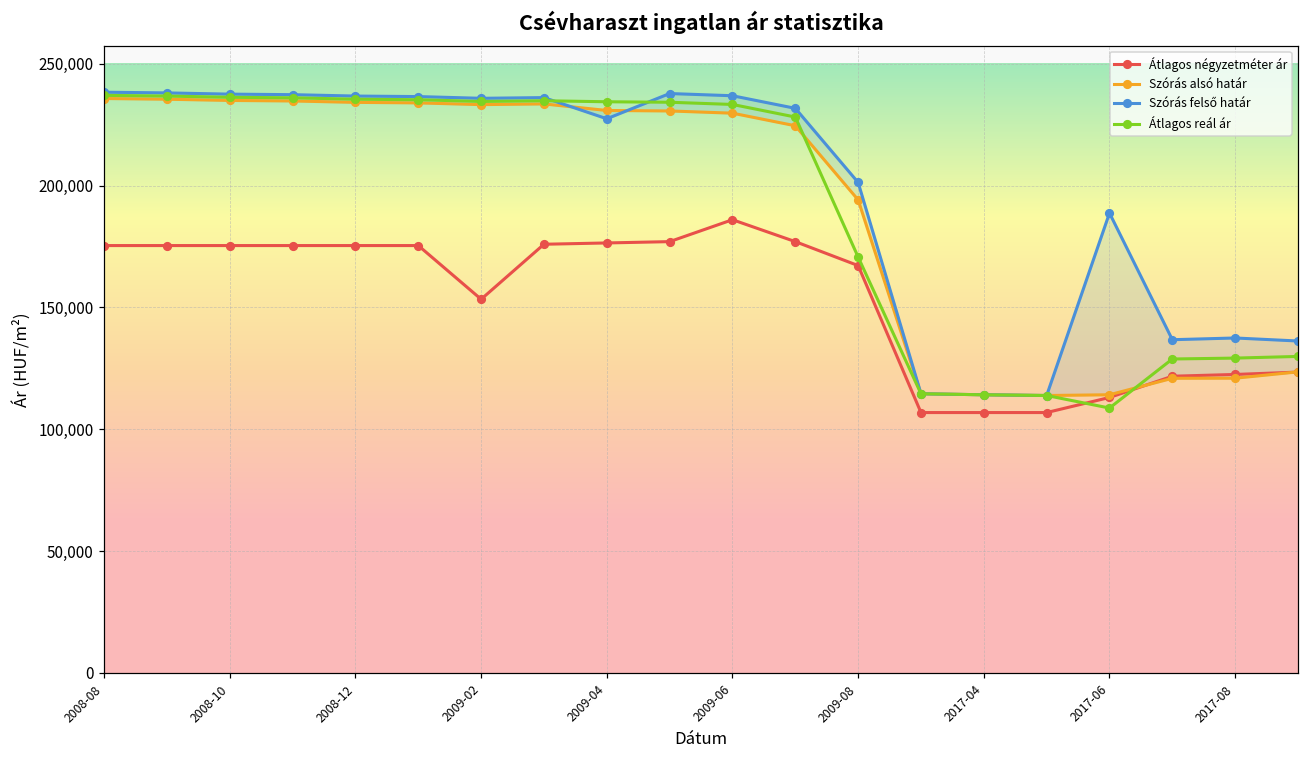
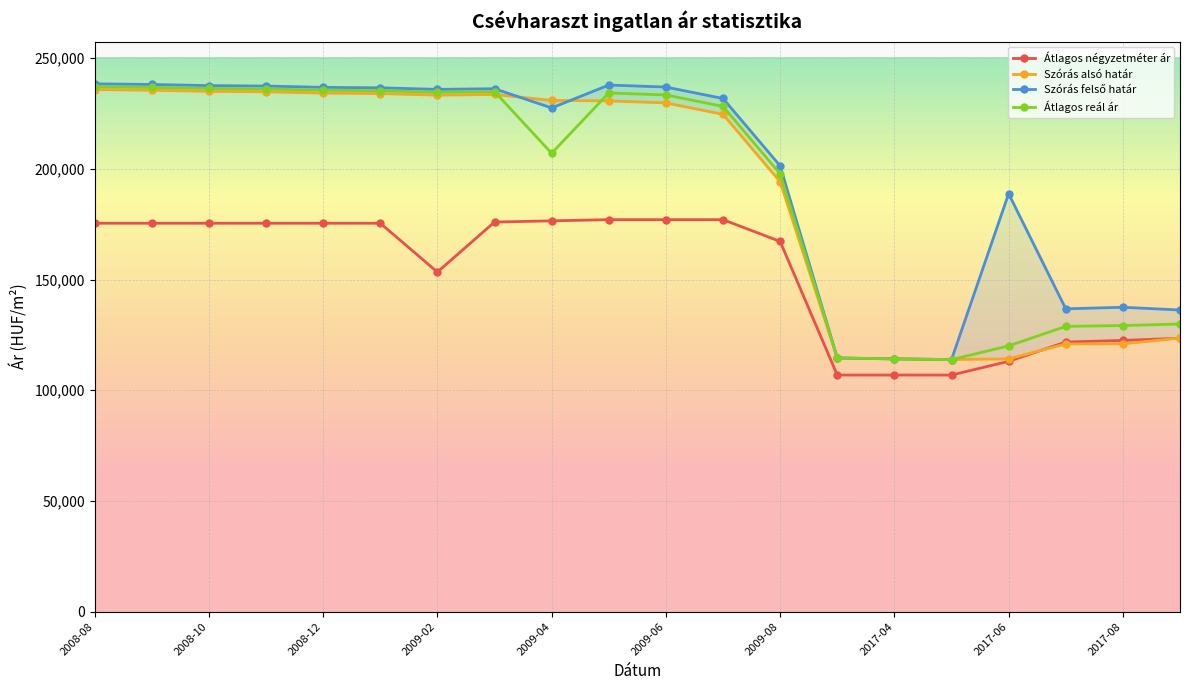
  {
    "Átlagos négyzetméter ár": {
      "2008-08": "175,000",
      "2008-10": "175,000",
      "2008-12": "175,000",
      "2009-02": "153,000",
      "2009-04": "177,000",
-     "2009-06": "186,000",
+     "2009-06": "177,000",
      "2009-08": "167,000",
      "2017-04": "107,000",
      "2017-08": "123,000"
    },
    "Szórás alsó határ": {
      "2008-08": "236,000",
      "2008-10": "235,000",
      "2008-12": "234,000",
      "2009-02": "233,000",
      "2009-06": "230,000",
      "2009-08": "194,000",
      "2017-08": "121,000"
    },
    "Átlagos reál ár": {
      "2008-08": "237,000",
      "2008-10": "236,000",
      "2008-12": "236,000",
      "2009-02": "235,000",
-     "2009-04": "234,000",
+     "2009-04": "207,000",
      "2009-06": "233,000",
-     "2009-08": "171,000",
-     "2017-06": "109,000",
+     "2009-08": "198,000",
+     "2017-06": "120,000",
      "2017-08": "129,000"
    }
  }
